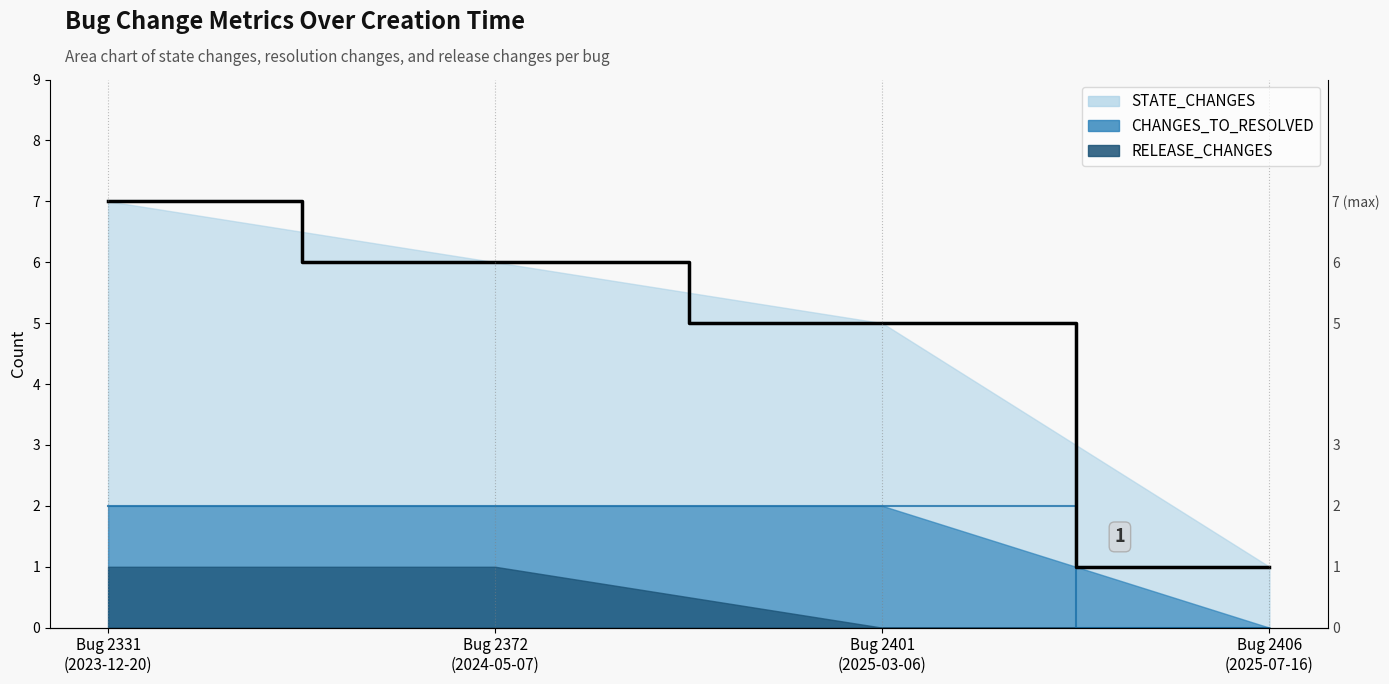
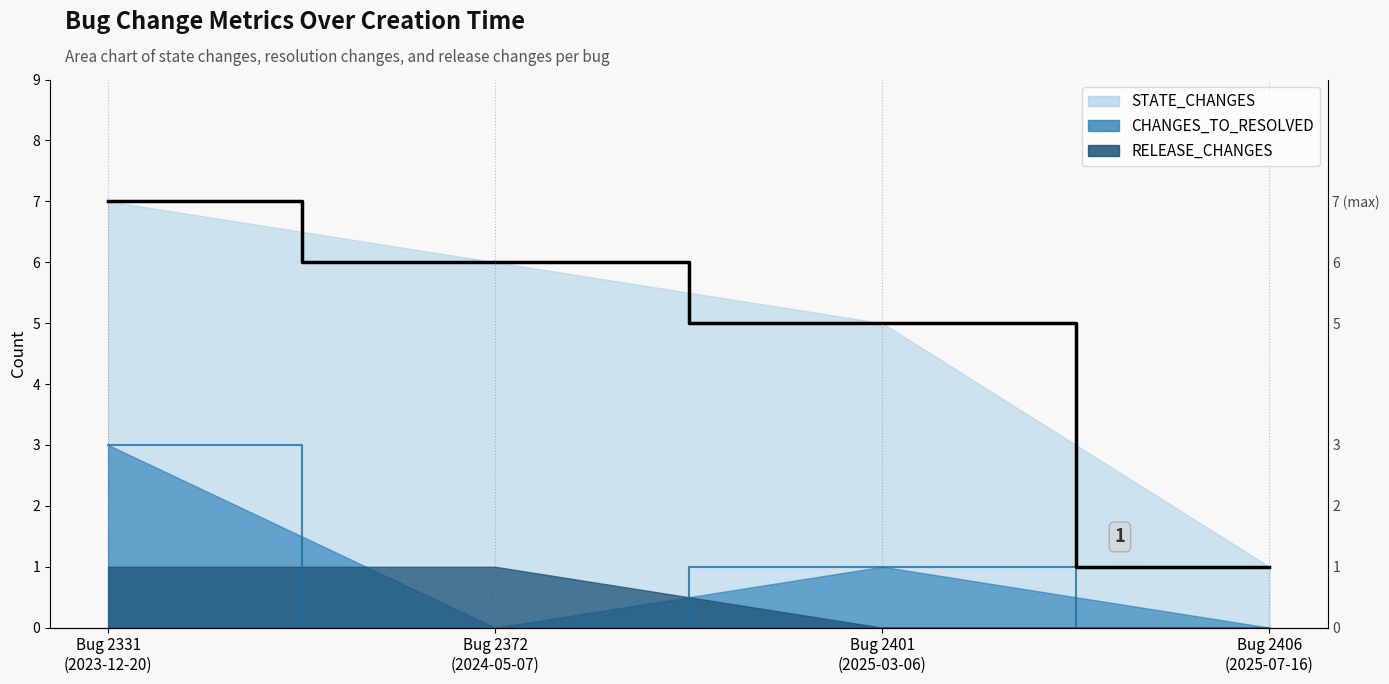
  {
    "STATE_CHANGES": {
      "Bug 2331 (2023-12-20)": 7,
      "Bug 2372 (2024-05-07)": 6,
      "Bug 2401 (2025-03-06)": 5,
      "Bug 2406 (2025-07-16)": 1
    },
    "CHANGES_TO_RESOLVED": {
-     "Bug 2331 (2023-12-20)": 2,
-     "Bug 2372 (2024-05-07)": 2,
-     "Bug 2401 (2025-03-06)": 2
+     "Bug 2331 (2023-12-20)": 3,
+     "Bug 2372 (2024-05-07)": 0,
+     "Bug 2401 (2025-03-06)": 1
    },
    "RELEASE_CHANGES": {
      "Bug 2331 (2023-12-20)": 1,
      "Bug 2372 (2024-05-07)": 1,
      "Bug 2401 (2025-03-06)": 0
    }
  }
